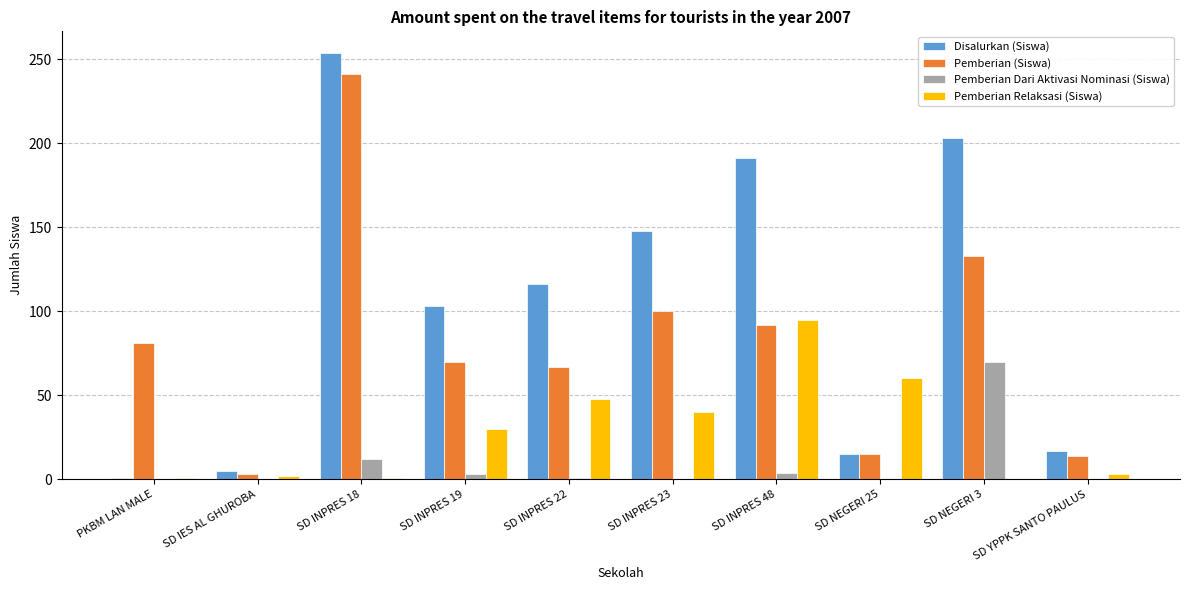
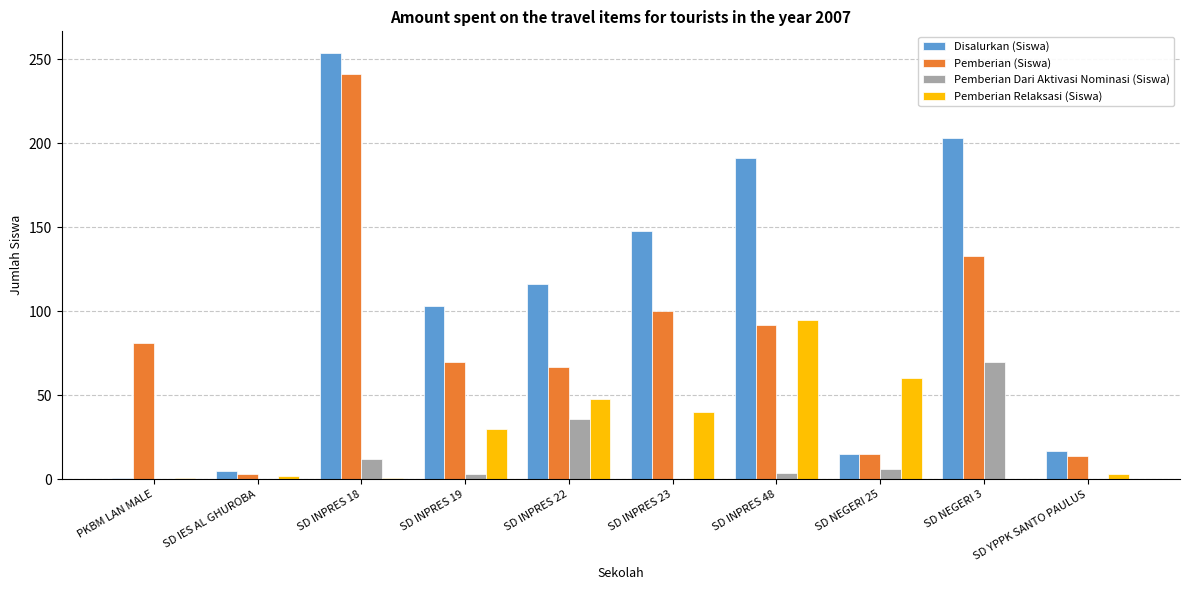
  {
    "Disalurkan (Siswa)": {
      "SD IES AL GHUROBA": 5,
      "SD INPRES 18": 254,
      "SD INPRES 19": 103,
      "SD INPRES 22": 116,
      "SD INPRES 23": 148,
      "SD INPRES 48": 191,
      "SD NEGERI 25": 15,
      "SD NEGERI 3": 203,
      "SD YPPK SANTO PAULUS": 17
    },
    "Pemberian (Siswa)": {
      "PKBM LAN MALE": 81,
      "SD IES AL GHUROBA": 3,
      "SD INPRES 18": 241,
      "SD INPRES 19": 70,
      "SD INPRES 22": 67,
      "SD INPRES 23": 100,
      "SD INPRES 48": 92,
      "SD NEGERI 25": 15,
      "SD NEGERI 3": 133,
      "SD YPPK SANTO PAULUS": 14
    },
    "Pemberian Dari Aktivasi Nominasi (Siswa)": {
      "PKBM LAN MALE": 0,
      "SD IES AL GHUROBA": 0,
      "SD INPRES 18": 12,
      "SD INPRES 19": 3,
-     "SD INPRES 22": 1,
+     "SD INPRES 22": 36,
      "SD INPRES 23": 0,
      "SD INPRES 48": 4,
-     "SD NEGERI 25": 0,
+     "SD NEGERI 25": 6,
      "SD NEGERI 3": 70,
      "SD YPPK SANTO PAULUS": 0
    },
    "Pemberian Relaksasi (Siswa)": {
      "SD IES AL GHUROBA": 2,
      "SD INPRES 19": 30,
      "SD INPRES 22": 48,
      "SD INPRES 23": 40,
      "SD INPRES 48": 95,
      "SD NEGERI 25": 60,
      "SD NEGERI 3": 0,
      "SD YPPK SANTO PAULUS": 3
    }
  }
